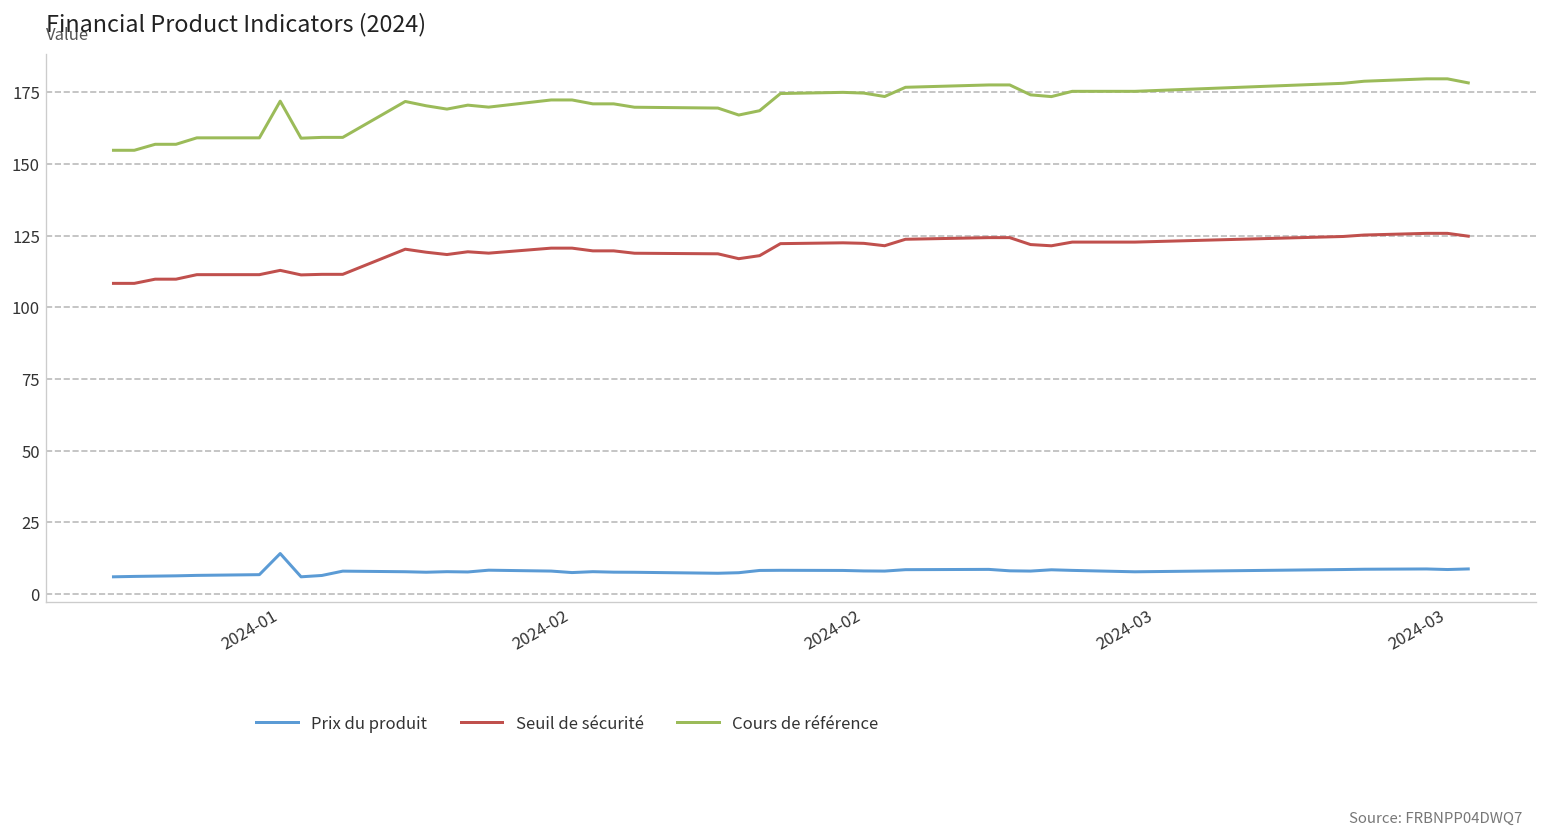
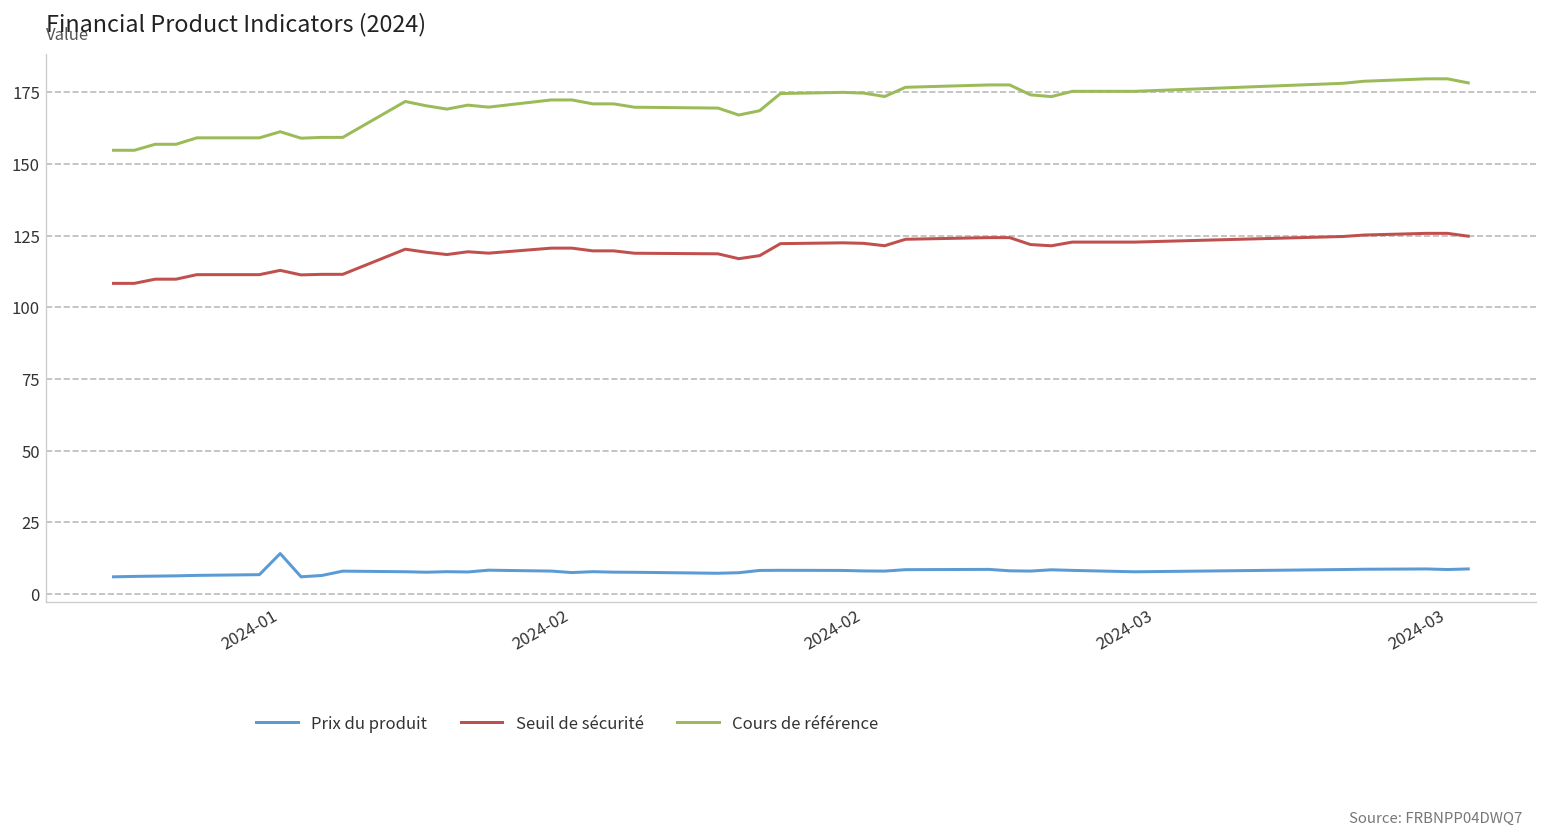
  {
    "Prix du produit": {
      "2024-01": 14,
      "2024-03": 9
    },
    "Seuil de sécurité": {
      "2024-01": 113,
      "2024-03": 126
    },
    "Cours de référence": {
-     "2024-01": 172,
+     "2024-01": 161,
      "2024-03": 180
    }
  }
